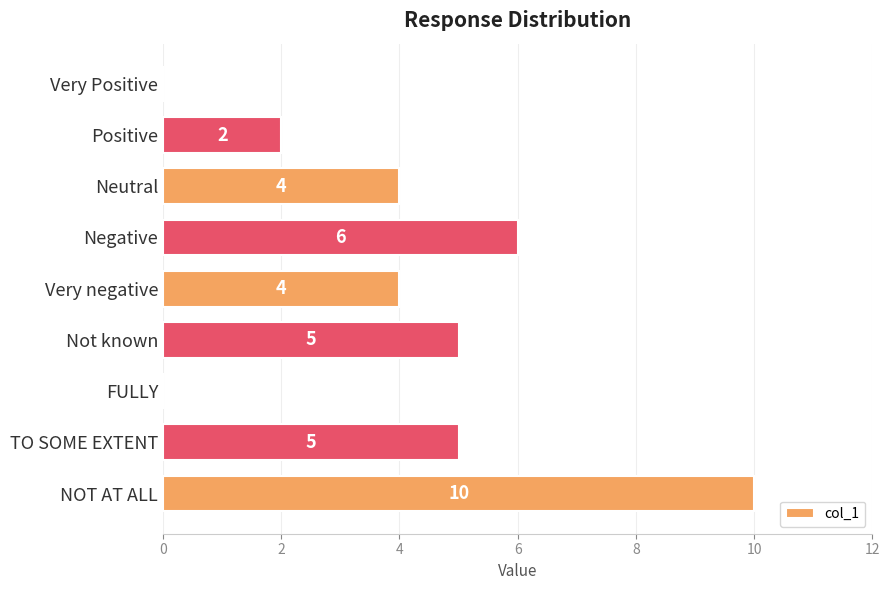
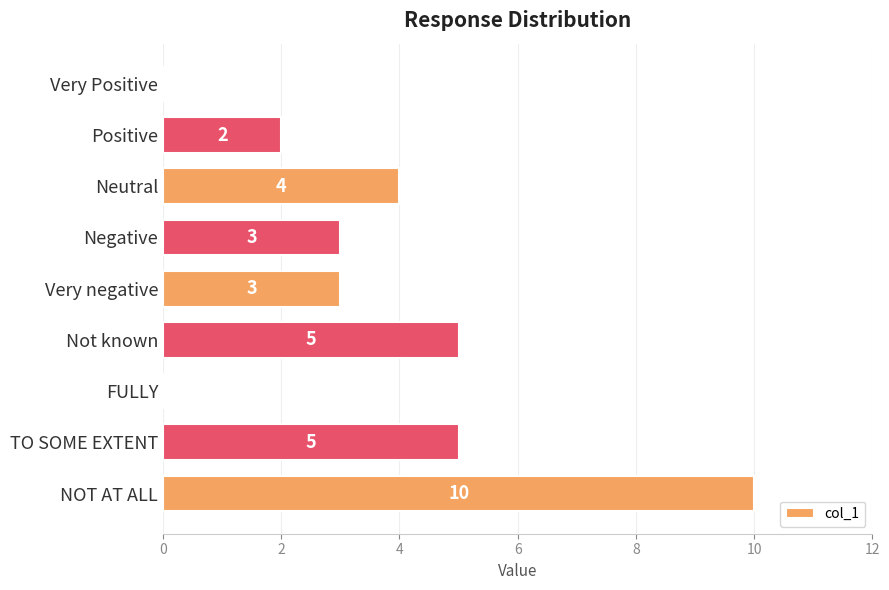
  {
    "Positive": 2,
    "Neutral": 4,
-   "Negative": 6,
-   "Very negative": 4,
+   "Negative": 3,
+   "Very negative": 3,
    "Not known": 5,
    "TO SOME EXTENT": 5,
    "NOT AT ALL": 10
  }
